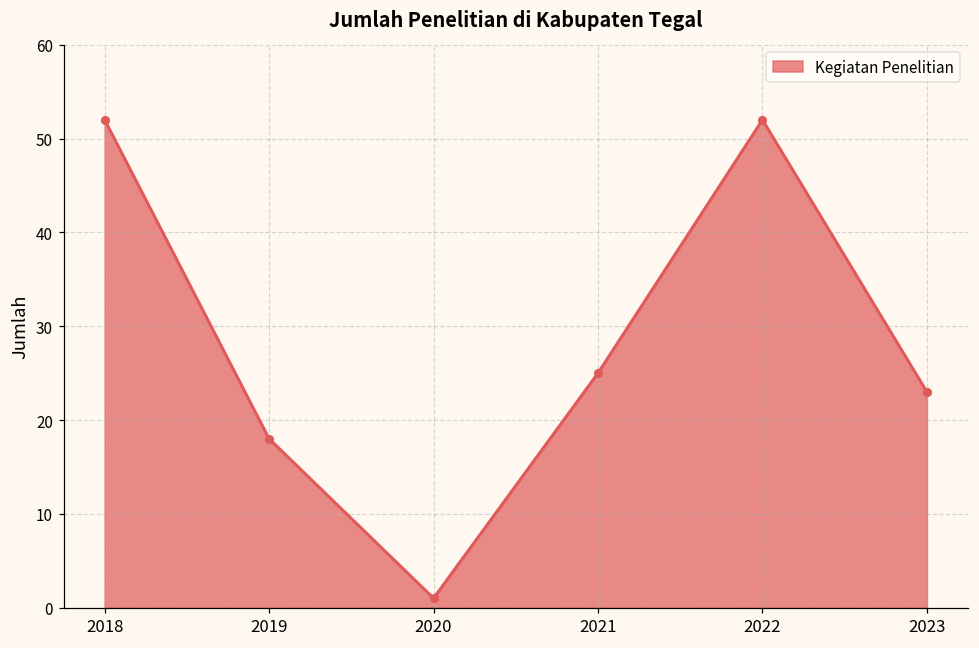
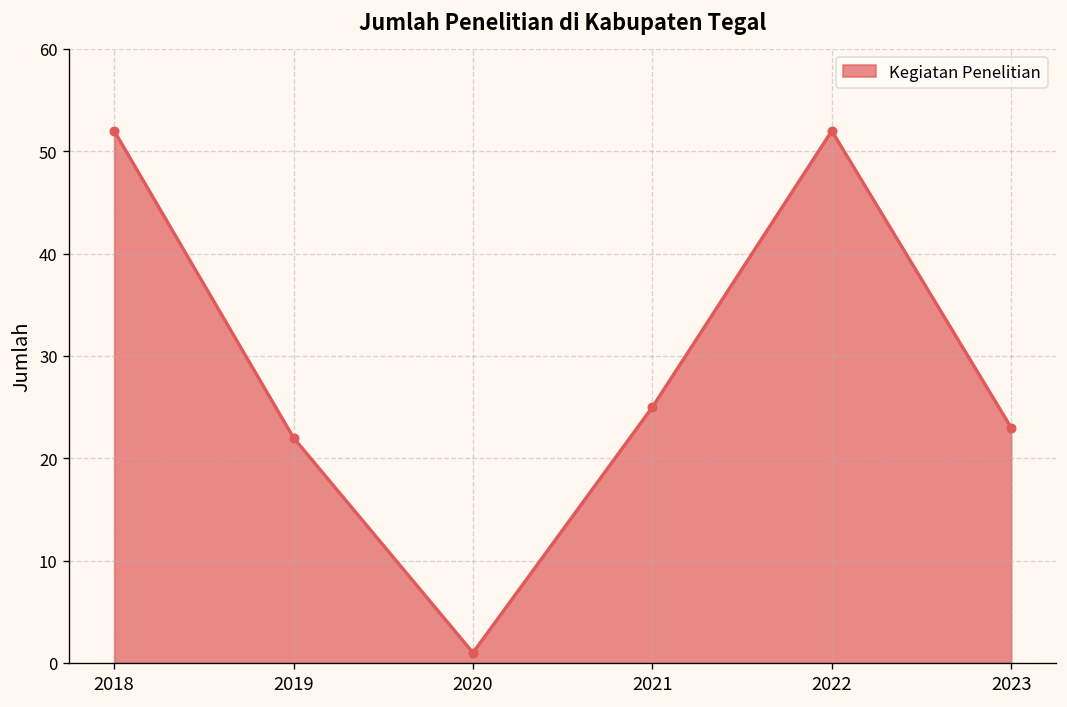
  {
    "2018": 52,
-   "2019": 18,
+   "2019": 22,
    "2020": 1,
    "2021": 25,
    "2022": 52,
    "2023": 23
  }
